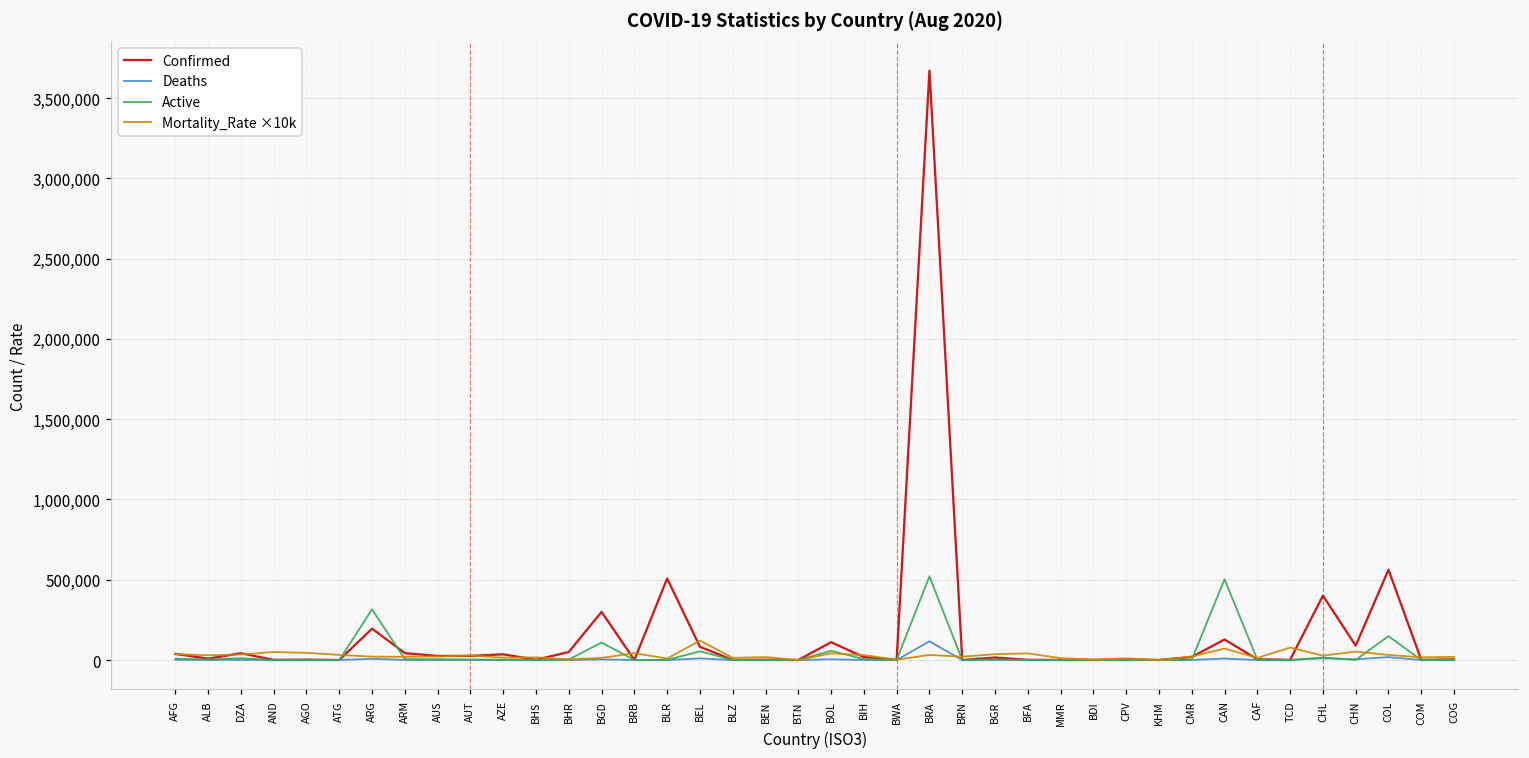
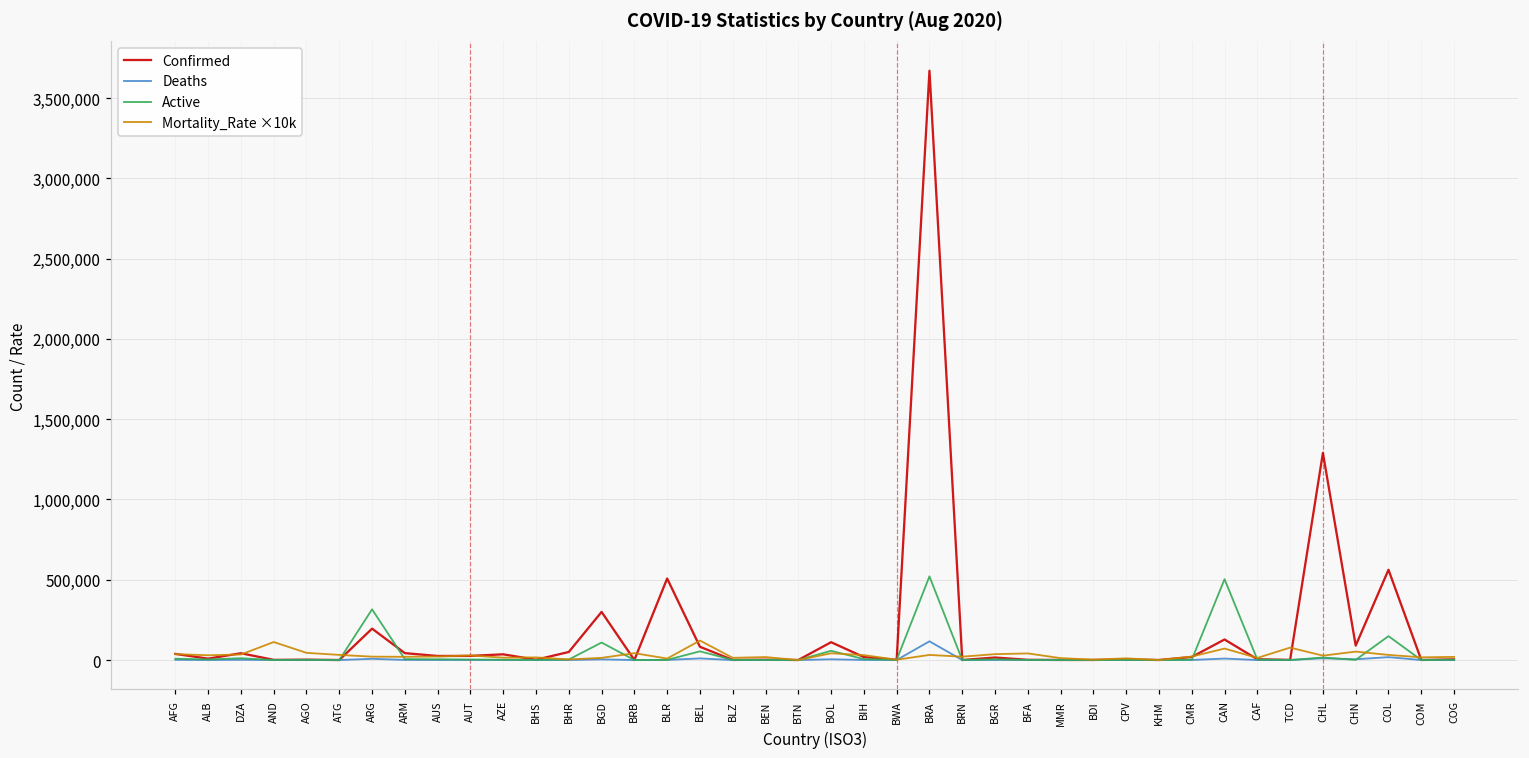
  {
    "Confirmed": {
      "ARG": "200,000",
      "ARM": "40,000",
      "AZE": "40,000",
      "BHR": "50,000",
      "BGD": "300,000",
      "BLR": "510,000",
      "BEL": "80,000",
      "BOL": "110,000",
      "BRA": "3,670,000",
      "CAN": "130,000",
-     "CHL": "400,000",
+     "CHL": "1,290,000",
      "CHN": "90,000",
      "COL": "560,000"
    },
    "Deaths": {
      "BEL": "10,000",
      "BOL": "0",
      "BRA": "120,000",
      "CAN": "10,000"
    },
    "Active": {
      "ARG": "320,000",
      "BGD": "110,000",
      "BEL": "50,000",
      "BRA": "520,000",
      "CAN": "500,000",
      "COL": "150,000"
    },
    "Mortality_Rate ×10k": {
      "ALB": "30,000",
-     "AND": "50,000",
+     "AND": "110,000",
      "AGO": "40,000",
      "ATG": "30,000",
      "BRB": "40,000",
      "BEL": "120,000",
      "BRA": "30,000",
      "BRN": "20,000",
      "BGR": "40,000",
      "BFA": "40,000",
      "CAN": "70,000",
      "TCD": "80,000",
      "CHN": "50,000"
    }
  }
